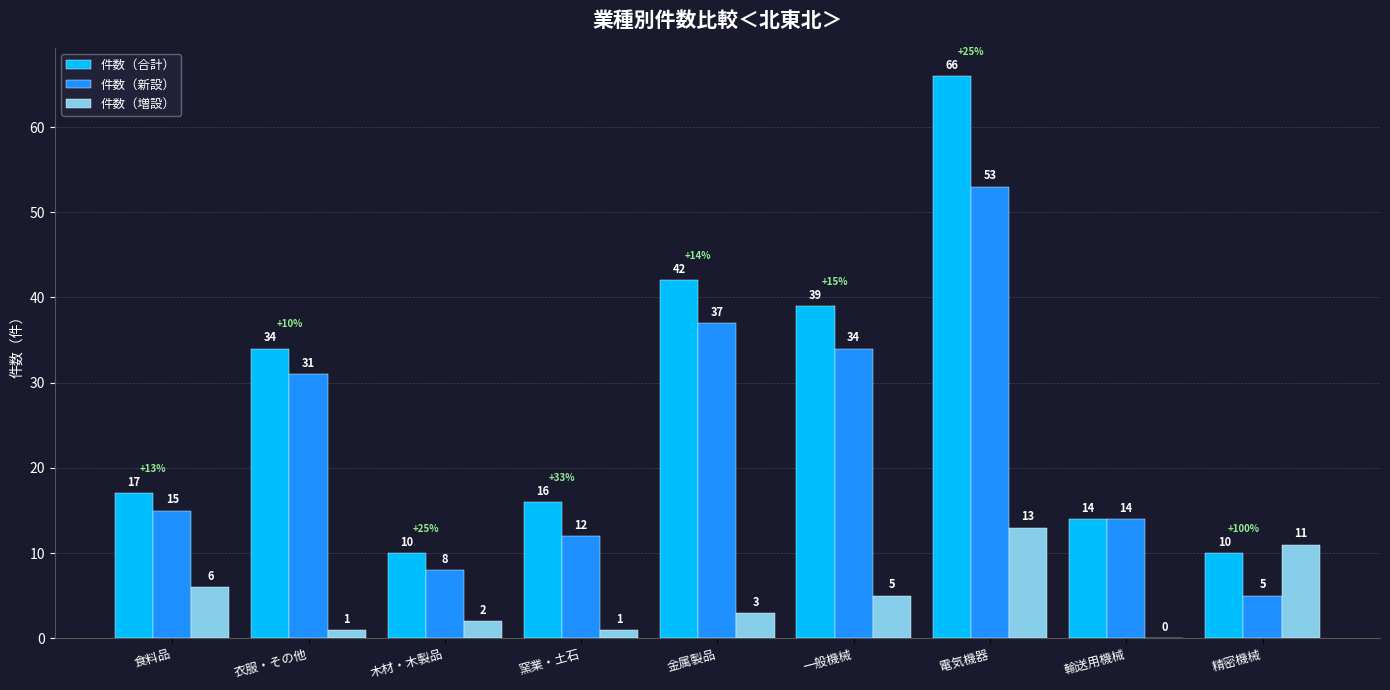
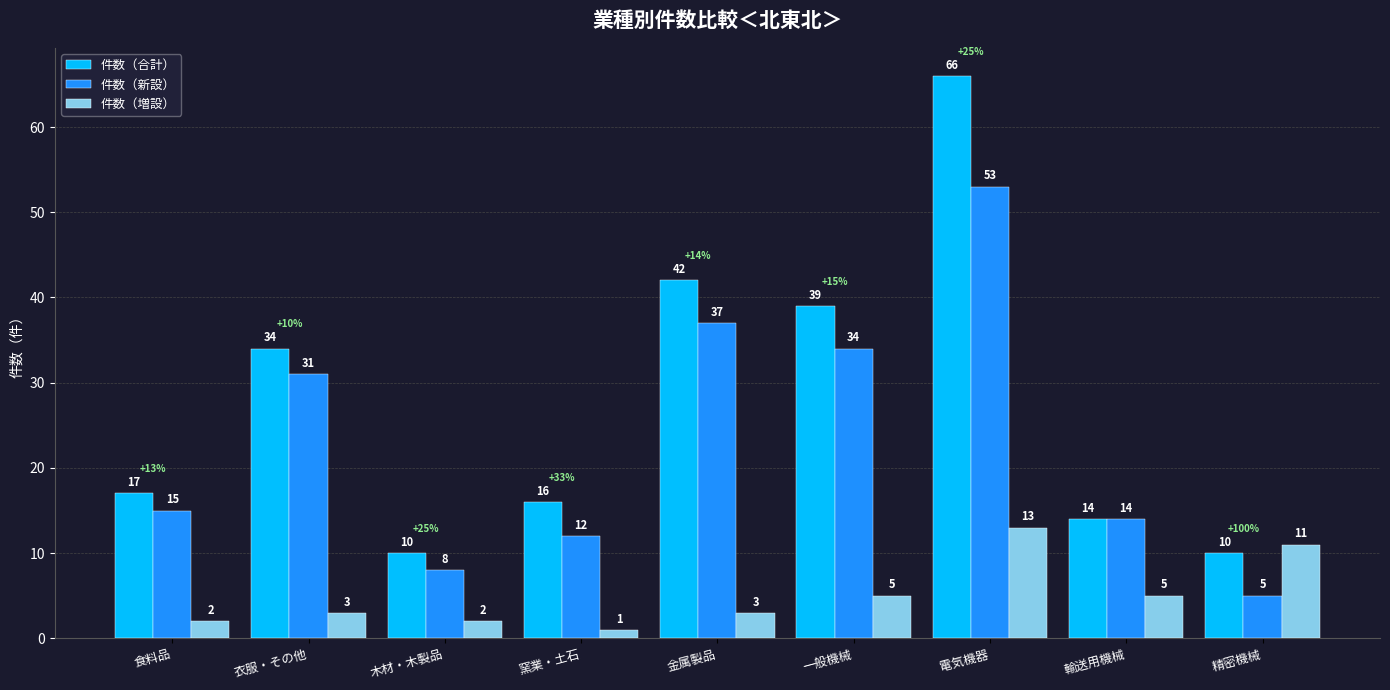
  {
    "件数（増設）": {
-     "食料品": 6,
-     "衣服・その他": 1,
+     "食料品": 2,
+     "衣服・その他": 3,
      "木材・木製品": 2,
      "窯業・土石": 1,
      "金属製品": 3,
      "一般機械": 5,
      "電気機器": 13,
-     "輸送用機械": 0,
+     "輸送用機械": 5,
      "精密機械": 11
    }
  }
